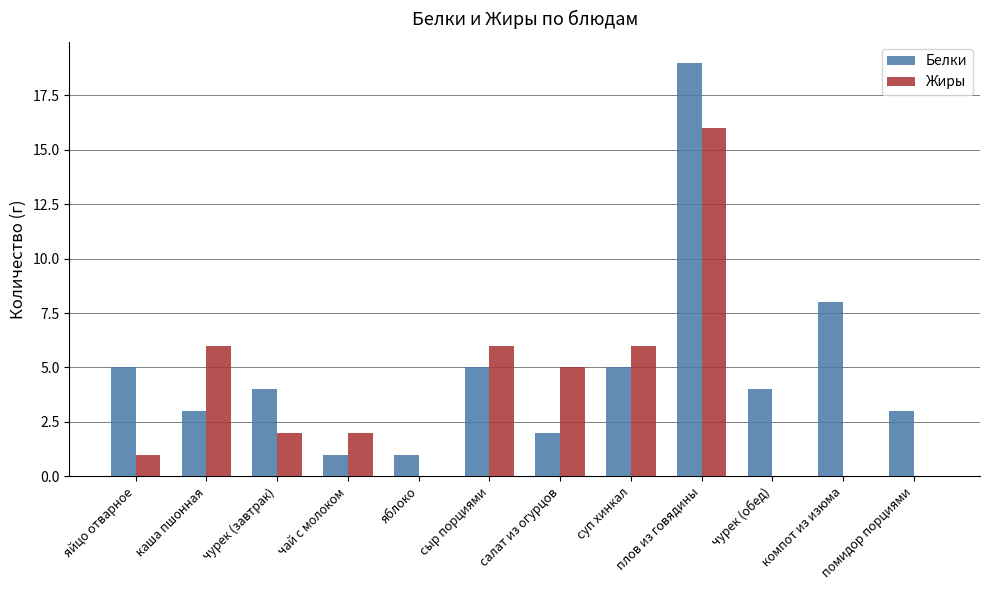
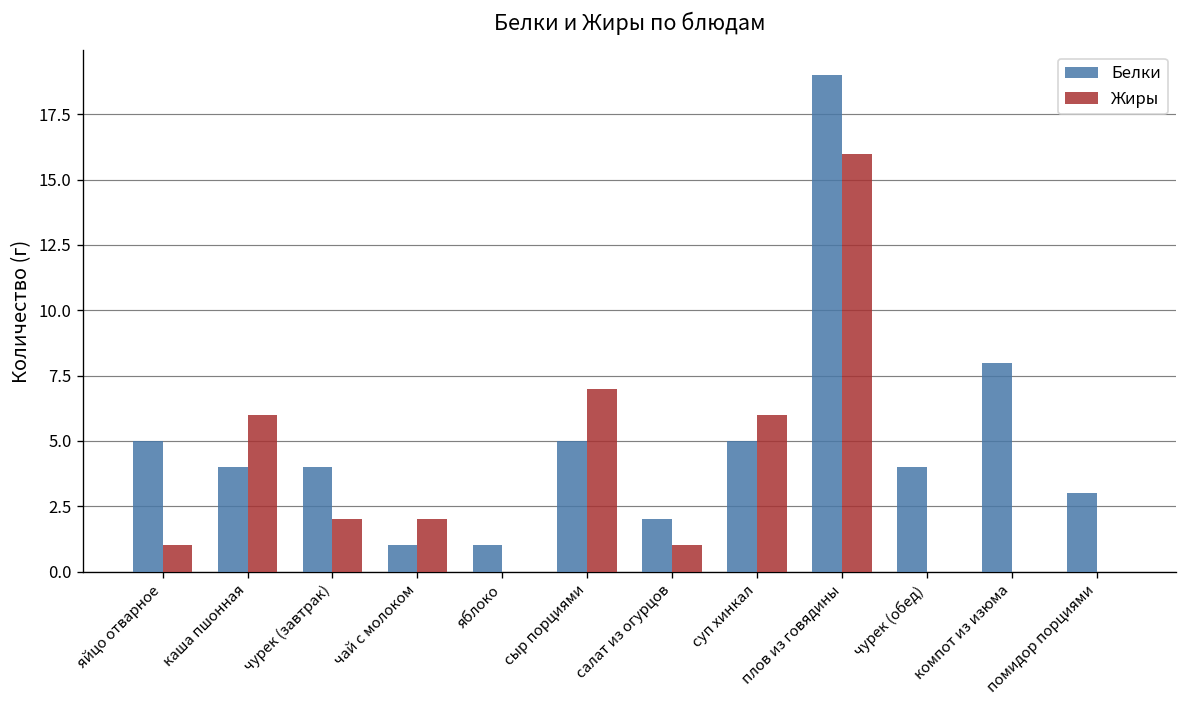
  {
    "Белки": {
      "яйцо отварное": 5,
-     "каша пшонная": 3,
+     "каша пшонная": 4,
      "чурек (завтрак)": 4,
      "чай с молоком": 1,
      "яблоко": 1,
      "сыр порциями": 5,
      "салат из огурцов": 2,
      "суп хинкал": 5,
      "плов из говядины": 19,
      "чурек (обед)": 4,
      "компот из изюма": 8,
      "помидор порциями": 3
    },
    "Жиры": {
      "яйцо отварное": 1,
      "каша пшонная": 6,
      "чурек (завтрак)": 2,
      "чай с молоком": 2,
      "яблоко": 0,
-     "сыр порциями": 6,
-     "салат из огурцов": 5,
+     "сыр порциями": 7,
+     "салат из огурцов": 1,
      "суп хинкал": 6,
      "плов из говядины": 16,
      "чурек (обед)": 0,
      "компот из изюма": 0,
      "помидор порциями": 0
    }
  }
